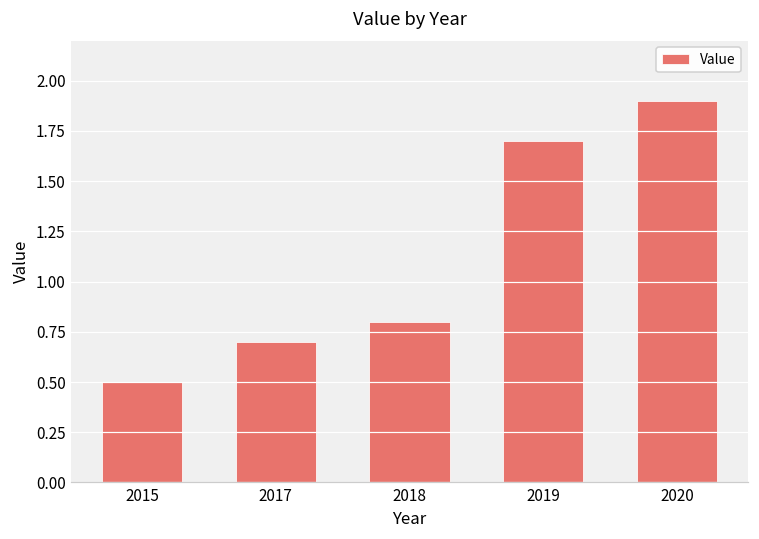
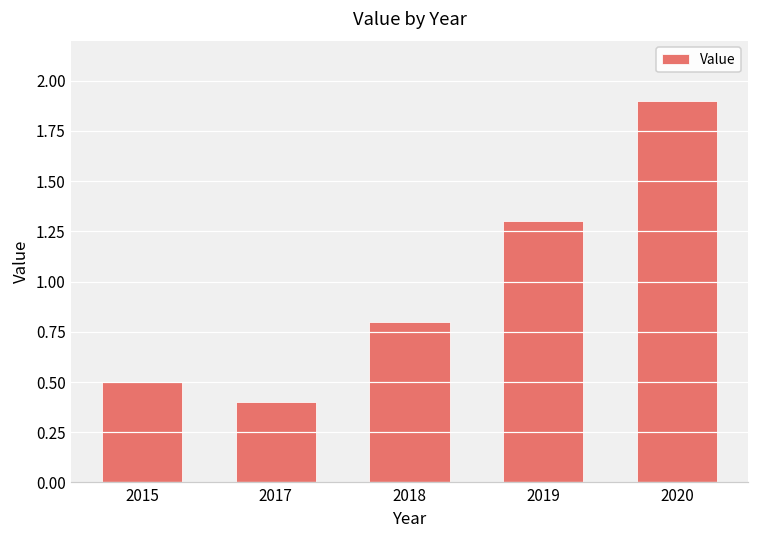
  {
    "2015": 0.5,
-   "2017": 0.7,
+   "2017": 0.4,
    "2018": 0.8,
-   "2019": 1.7,
+   "2019": 1.3,
    "2020": 1.9
  }
